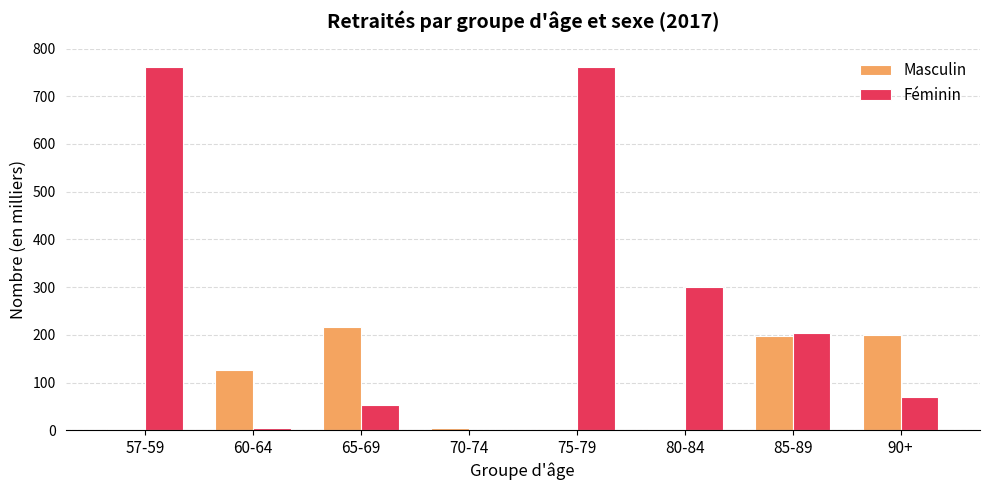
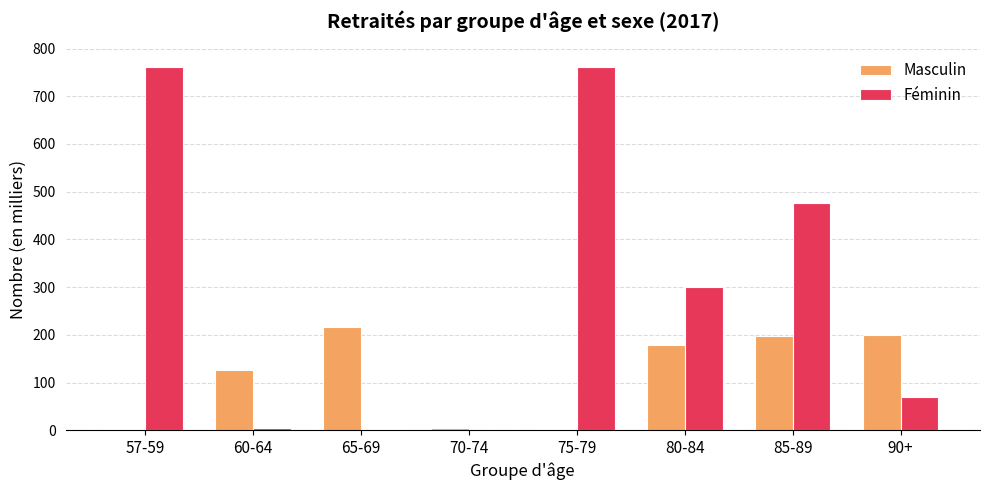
  {
    "Masculin": {
      "60-64": 130,
      "65-69": 220,
-     "80-84": 0,
+     "80-84": 180,
      "85-89": 200,
      "90+": 200
    },
    "Féminin": {
      "57-59": 760,
-     "65-69": 50,
+     "65-69": 0,
      "75-79": 760,
      "80-84": 300,
-     "85-89": 200,
+     "85-89": 480,
      "90+": 70
    }
  }
